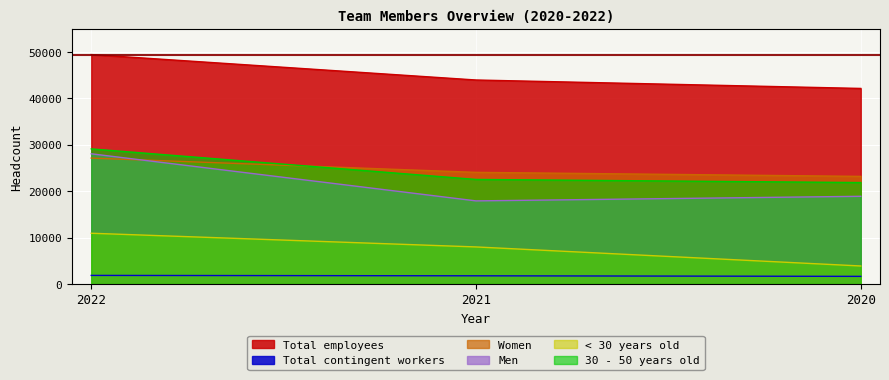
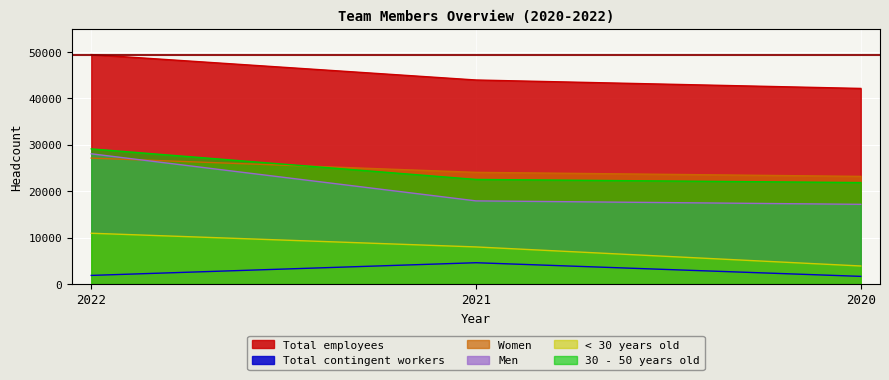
  {
    "Total employees": {
      "2022": 49000,
      "2021": 44000,
      "2020": 42000
    },
    "Total contingent workers": {
      "2022": 2000,
-     "2021": 2000,
+     "2021": 5000,
      "2020": 2000
    },
    "Women": {
      "2022": 27000,
      "2021": 24000,
      "2020": 23000
    },
    "Men": {
      "2022": 28000,
      "2021": 18000,
-     "2020": 19000
+     "2020": 17000
    },
    "< 30 years old": {
      "2022": 11000,
      "2021": 8000,
      "2020": 4000
    },
    "30 - 50 years old": {
      "2022": 29000,
      "2021": 23000,
      "2020": 22000
    }
  }
